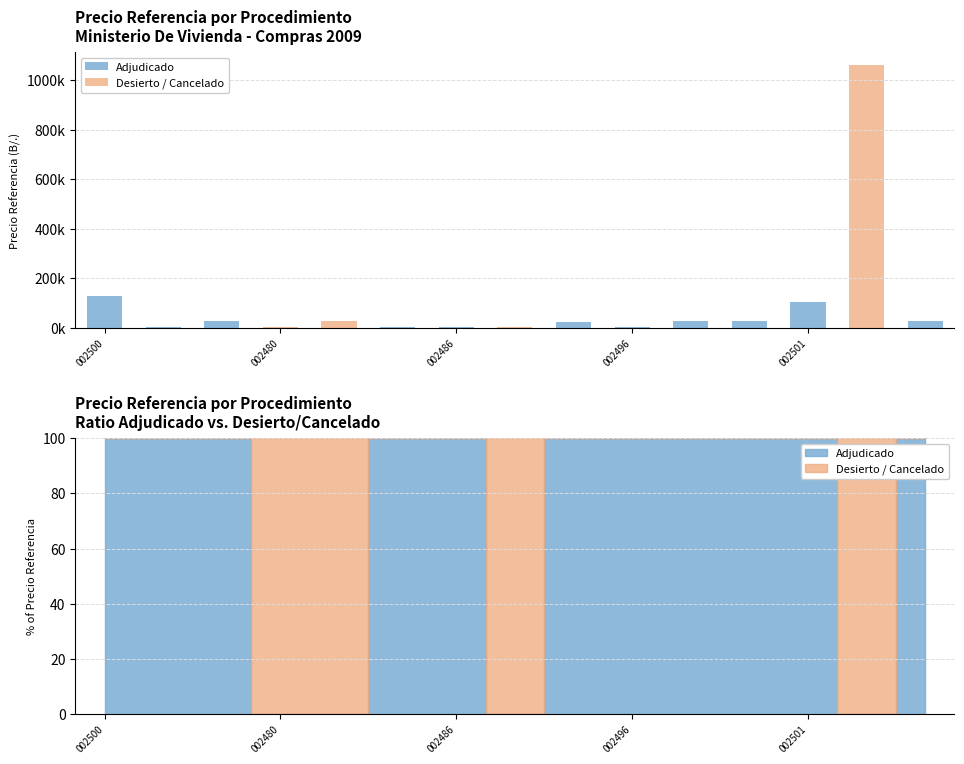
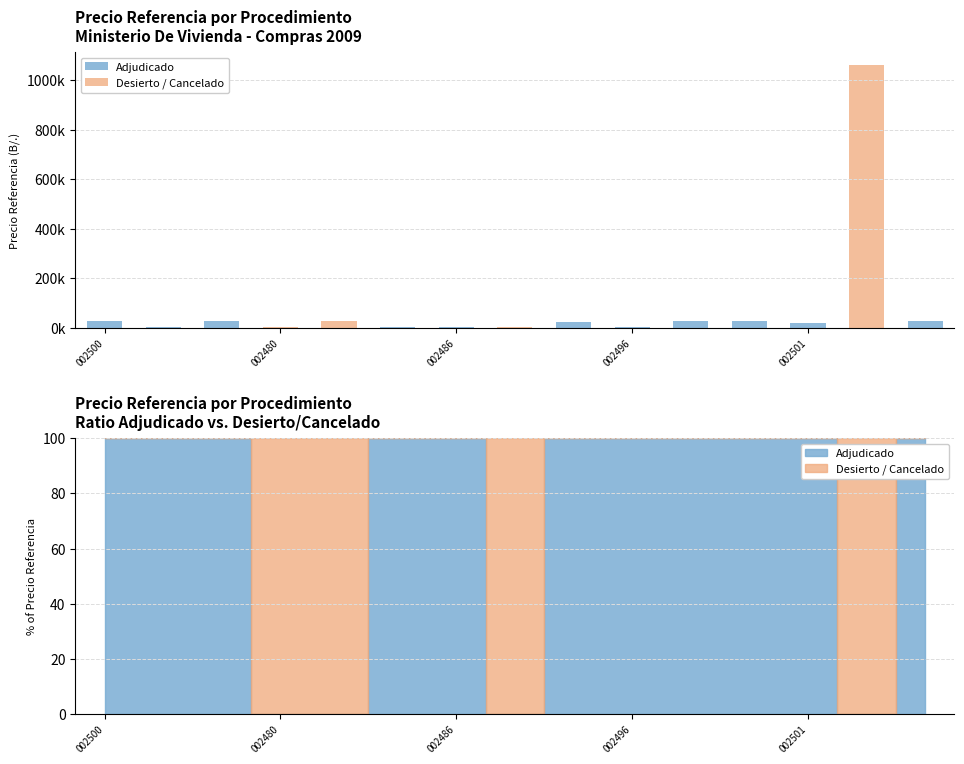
  {
    "Precio Referencia por Procedimiento Ministerio De Vivienda - Compras 2009": {
      "Adjudicado": {
-       "002500": 130000,
+       "002500": 30000,
        "002480": 0,
-       "002501": 100000
+       "002501": 20000
      },
      "Desierto / Cancelado": {
        "002500": 0,
        "002486": 0,
        "002496": 0,
        "002501": 0
      }
    }
  }
